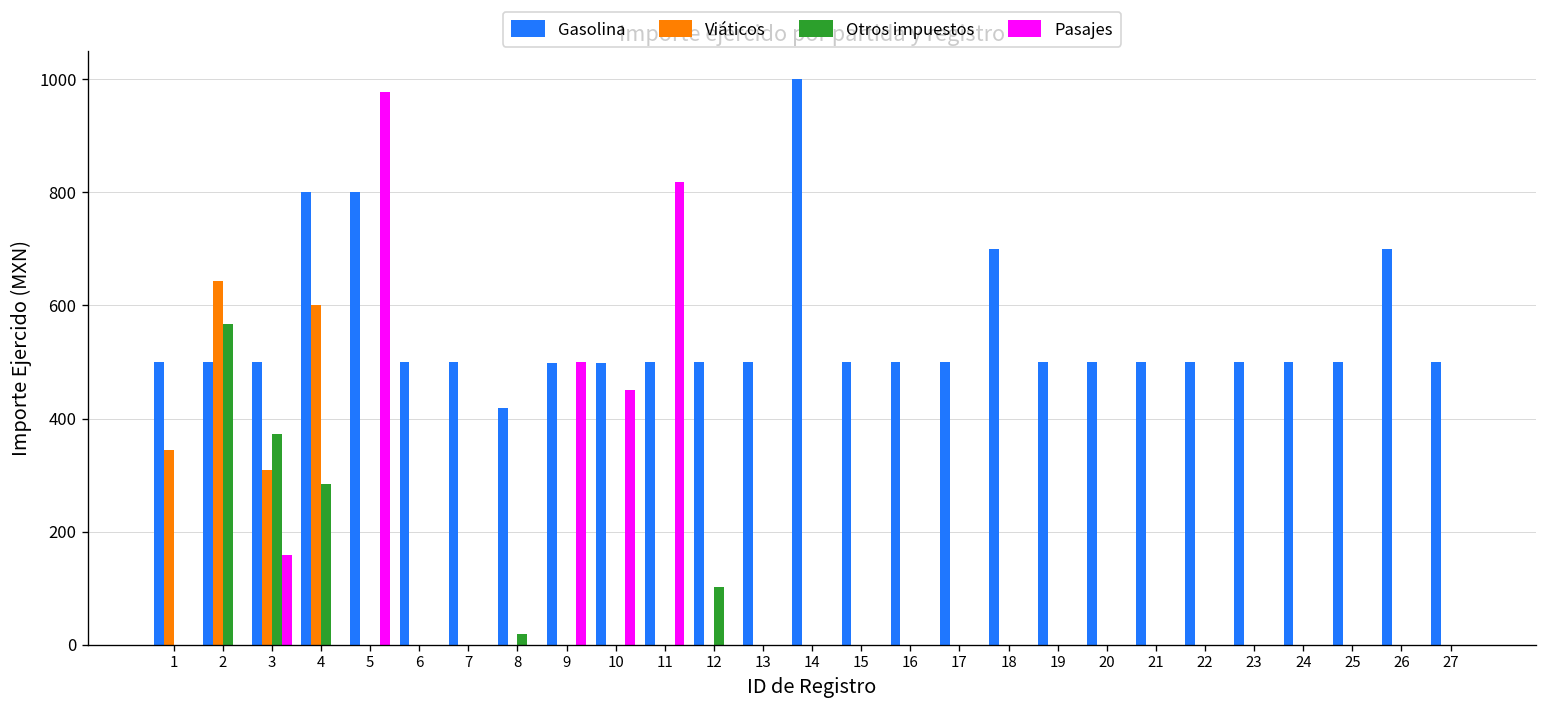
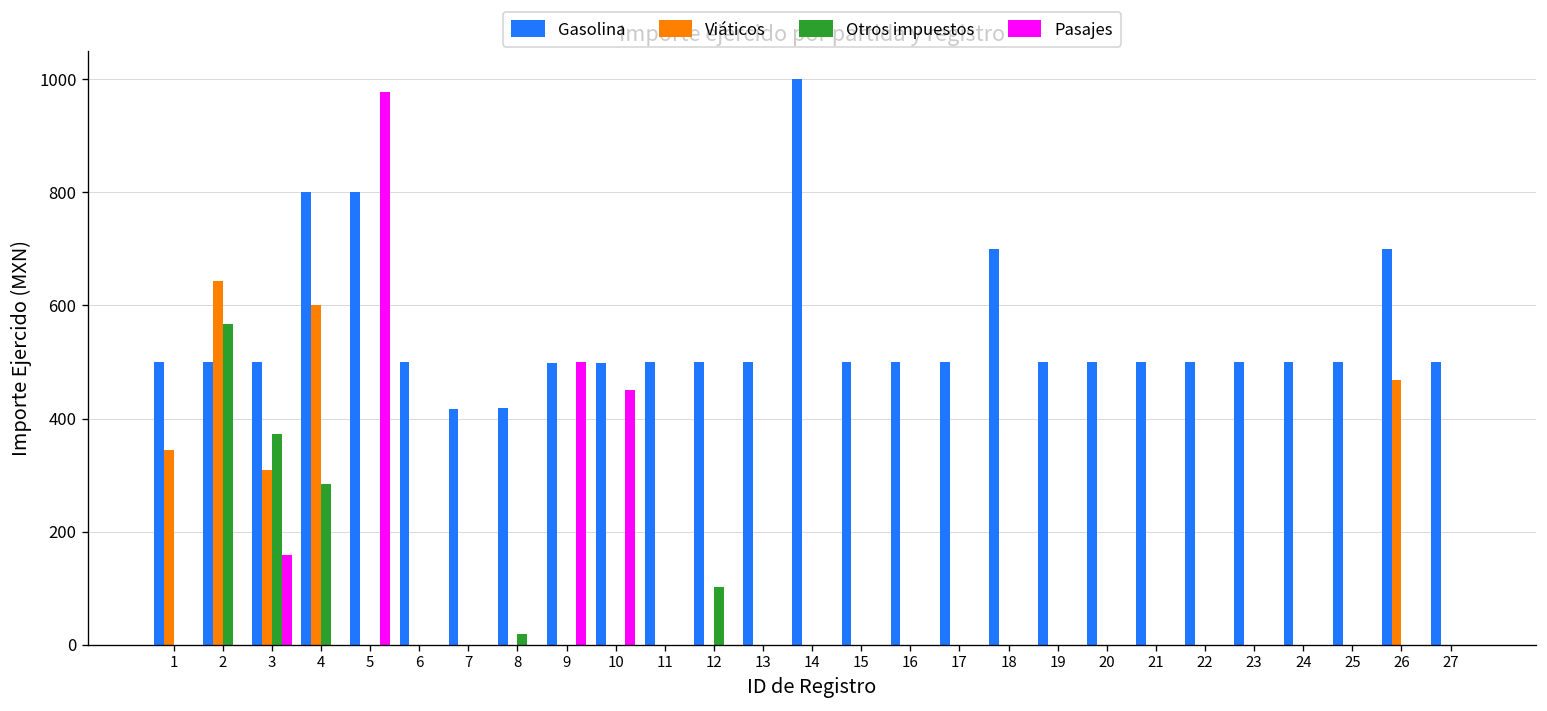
  {
    "Gasolina": {
      "1": 500,
      "2": 500,
      "3": 500,
      "4": 800,
      "5": 800,
      "6": 500,
-     "7": 500,
+     "7": 420,
      "8": 420,
      "9": 500,
      "10": 500,
      "11": 500,
      "12": 500,
      "13": 500,
      "14": 1000,
      "15": 500,
      "16": 500,
      "17": 500,
      "18": 700,
      "19": 500,
      "20": 500,
      "21": 500,
      "22": 500,
      "23": 500,
      "24": 500,
      "25": 500,
      "26": 700,
      "27": 500
    },
    "Viáticos": {
      "1": 340,
      "2": 640,
      "3": 310,
      "4": 600,
      "5": 0,
      "6": 0,
      "7": 0,
      "8": 0,
      "9": 0,
      "10": 0,
      "11": 0,
      "12": 0,
      "13": 0,
      "14": 0,
      "15": 0,
      "16": 0,
      "17": 0,
      "18": 0,
      "19": 0,
      "20": 0,
      "21": 0,
      "22": 0,
      "23": 0,
      "24": 0,
      "25": 0,
-     "26": 0,
+     "26": 470,
      "27": 0
    },
    "Otros impuestos": {
      "1": 0,
      "2": 570,
      "3": 370,
      "4": 280,
      "5": 0,
      "6": 0,
      "7": 0,
      "8": 20,
      "9": 0,
      "10": 0,
      "11": 0,
      "12": 100,
      "13": 0,
      "14": 0,
      "15": 0,
      "16": 0,
      "17": 0,
      "18": 0,
      "19": 0,
      "20": 0,
      "21": 0,
      "22": 0,
      "23": 0,
      "24": 0,
      "25": 0,
      "26": 0,
      "27": 0
    },
    "Pasajes": {
      "1": 0,
      "2": 0,
      "3": 160,
      "4": 0,
      "5": 980,
      "6": 0,
      "7": 0,
      "8": 0,
      "9": 500,
      "10": 450,
-     "11": 820,
+     "11": 0,
      "12": 0,
      "13": 0,
      "14": 0,
      "15": 0,
      "16": 0,
      "17": 0,
      "18": 0,
      "19": 0,
      "20": 0,
      "21": 0,
      "22": 0,
      "23": 0,
      "24": 0,
      "25": 0,
      "26": 0,
      "27": 0
    }
  }
